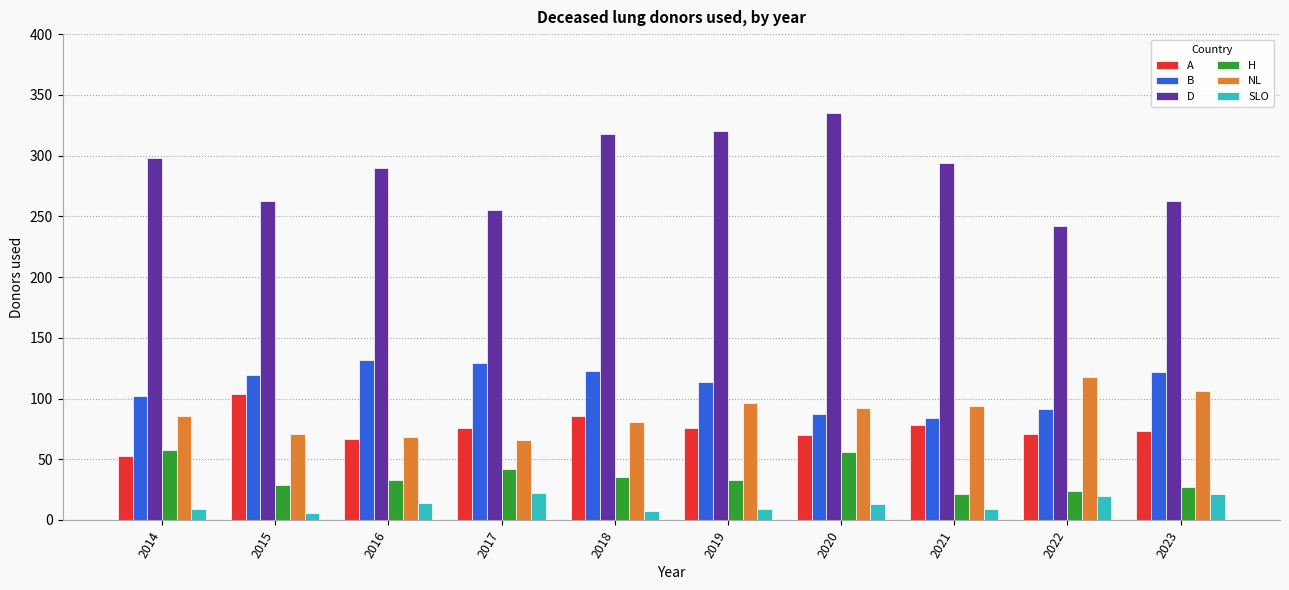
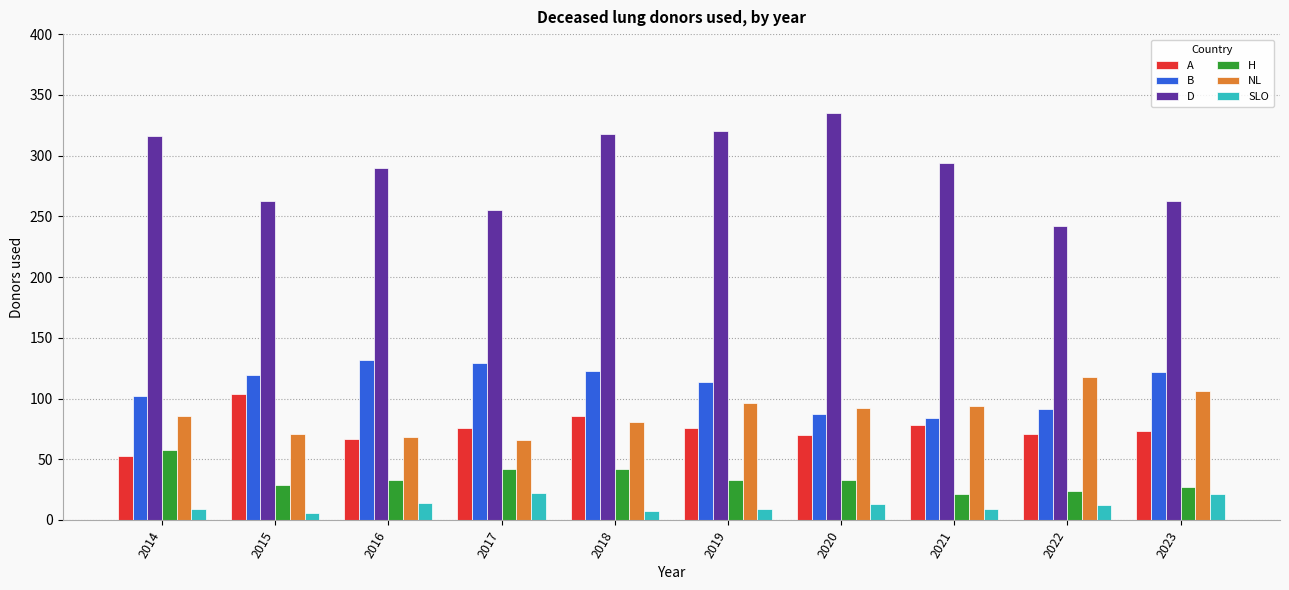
  {
    "A": {
      "2014": 53,
      "2015": 104,
      "2016": 67,
      "2017": 76,
      "2018": 86,
      "2019": 76,
      "2020": 70,
      "2021": 78,
      "2022": 71,
      "2023": 73
    },
    "B": {
      "2014": 102,
      "2015": 119,
      "2016": 132,
      "2017": 129,
      "2018": 123,
      "2019": 114,
      "2020": 87,
      "2021": 84,
      "2022": 91,
      "2023": 122
    },
    "D": {
-     "2014": 298,
+     "2014": 316,
      "2015": 263,
      "2016": 290,
      "2017": 255,
      "2018": 318,
      "2019": 320,
      "2020": 335,
      "2021": 294,
      "2022": 242,
      "2023": 263
    },
    "H": {
      "2014": 58,
      "2015": 29,
      "2016": 33,
      "2017": 42,
-     "2018": 35,
+     "2018": 42,
      "2019": 33,
-     "2020": 56,
+     "2020": 33,
      "2021": 21,
      "2022": 24,
      "2023": 27
    },
    "NL": {
      "2014": 86,
      "2015": 71,
      "2016": 68,
      "2017": 66,
      "2018": 81,
      "2019": 96,
      "2020": 92,
      "2021": 94,
      "2022": 118,
      "2023": 106
    },
    "SLO": {
      "2014": 9,
      "2015": 6,
      "2016": 14,
      "2017": 22,
      "2018": 7,
      "2019": 9,
      "2020": 13,
      "2021": 9,
-     "2022": 20,
+     "2022": 12,
      "2023": 21
    }
  }
